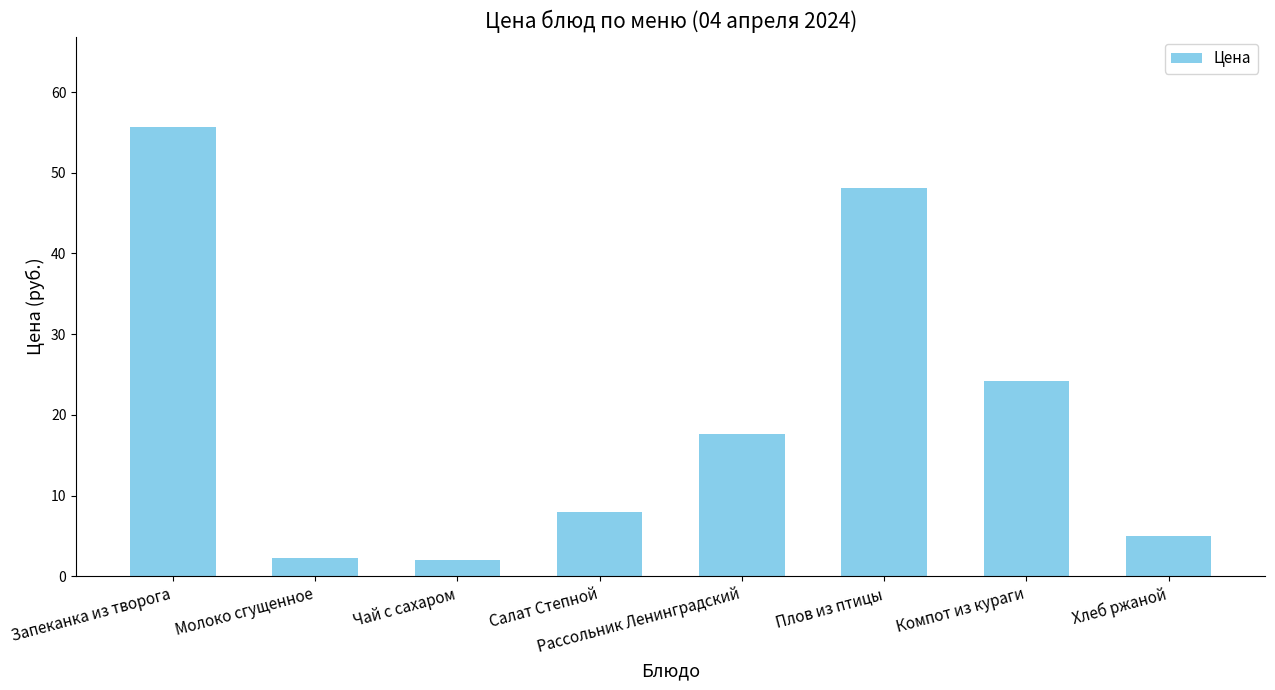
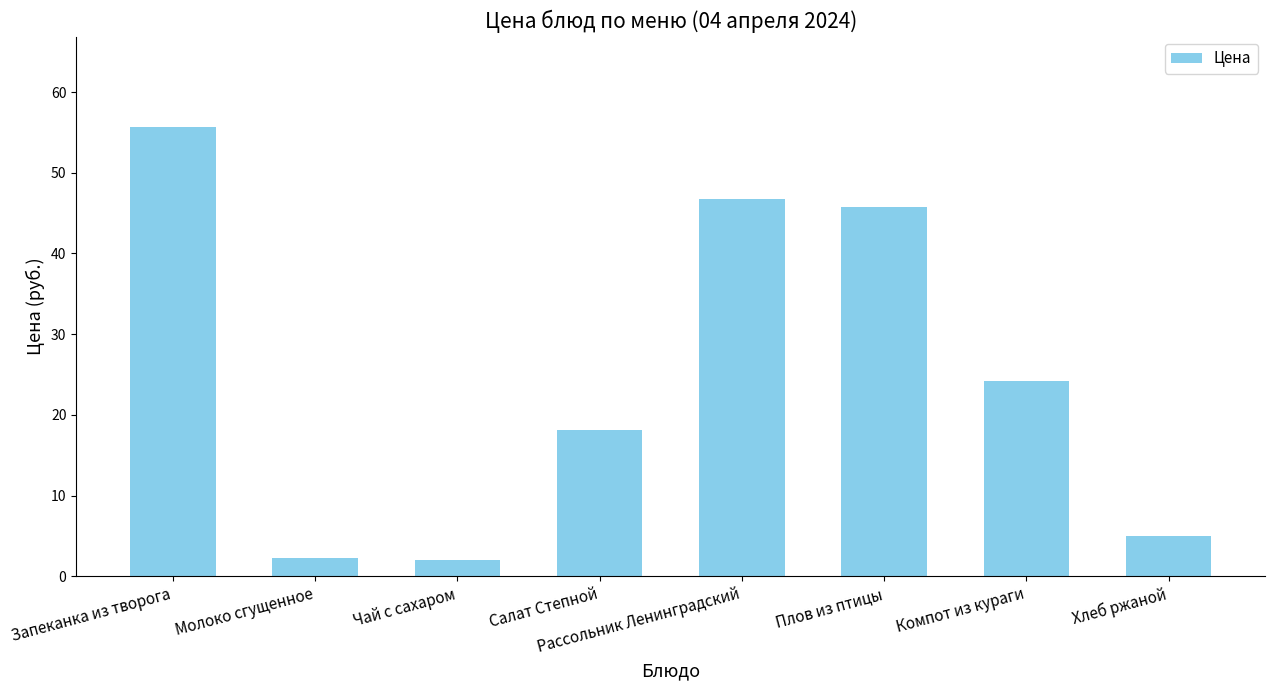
  {
    "Запеканка из творога": 56,
    "Молоко сгущенное": 2,
    "Чай с сахаром": 2,
-   "Салат Степной": 8,
-   "Рассольник Ленинградский": 18,
-   "Плов из птицы": 48,
+   "Салат Степной": 18,
+   "Рассольник Ленинградский": 47,
+   "Плов из птицы": 46,
    "Компот из кураги": 24,
    "Хлеб ржаной": 5
  }
